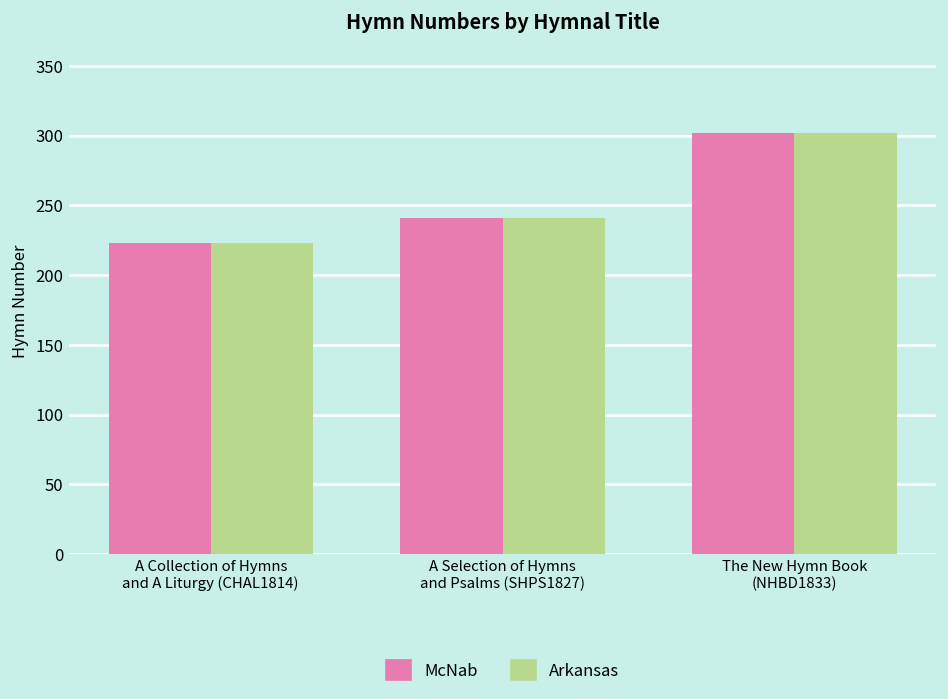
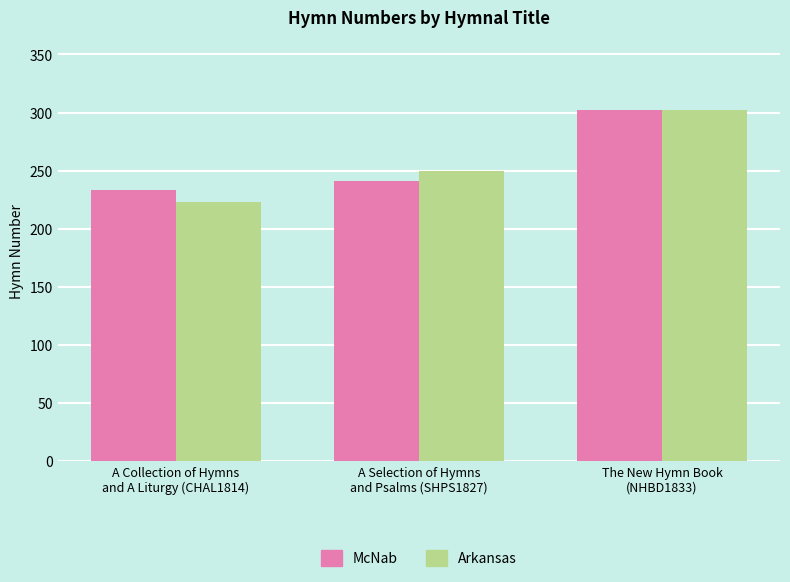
  {
    "McNab": {
-     "A Collection of Hymns and A Liturgy (CHAL1814)": 223,
+     "A Collection of Hymns and A Liturgy (CHAL1814)": 233,
      "A Selection of Hymns and Psalms (SHPS1827)": 241,
      "The New Hymn Book (NHBD1833)": 302
    },
    "Arkansas": {
      "A Collection of Hymns and A Liturgy (CHAL1814)": 223,
-     "A Selection of Hymns and Psalms (SHPS1827)": 241,
+     "A Selection of Hymns and Psalms (SHPS1827)": 250,
      "The New Hymn Book (NHBD1833)": 302
    }
  }
